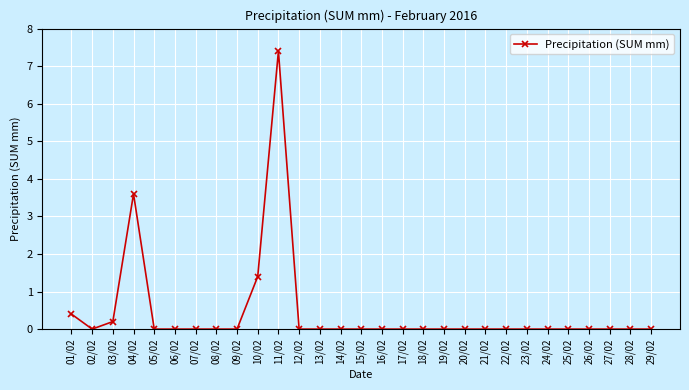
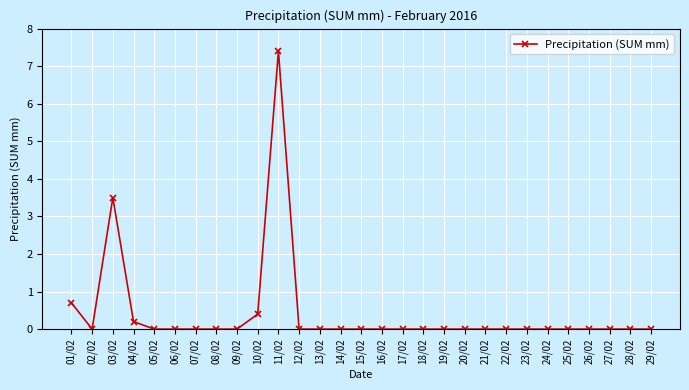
  {
-   "01/02": 0.4,
+   "01/02": 0.7,
    "02/02": 0.0,
-   "03/02": 0.2,
-   "04/02": 3.6,
+   "03/02": 3.5,
+   "04/02": 0.2,
    "05/02": 0.0,
    "06/02": 0.0,
    "07/02": 0.0,
    "08/02": 0.0,
    "09/02": 0.0,
-   "10/02": 1.4,
+   "10/02": 0.4,
    "11/02": 7.4,
    "12/02": 0.0,
    "13/02": 0.0,
    "14/02": 0.0,
    "15/02": 0.0,
    "16/02": 0.0,
    "17/02": 0.0,
    "18/02": 0.0,
    "19/02": 0.0,
    "20/02": 0.0,
    "21/02": 0.0,
    "22/02": 0.0,
    "23/02": 0.0,
    "24/02": 0.0,
    "25/02": 0.0,
    "26/02": 0.0,
    "27/02": 0.0,
    "28/02": 0.0,
    "29/02": 0.0
  }
